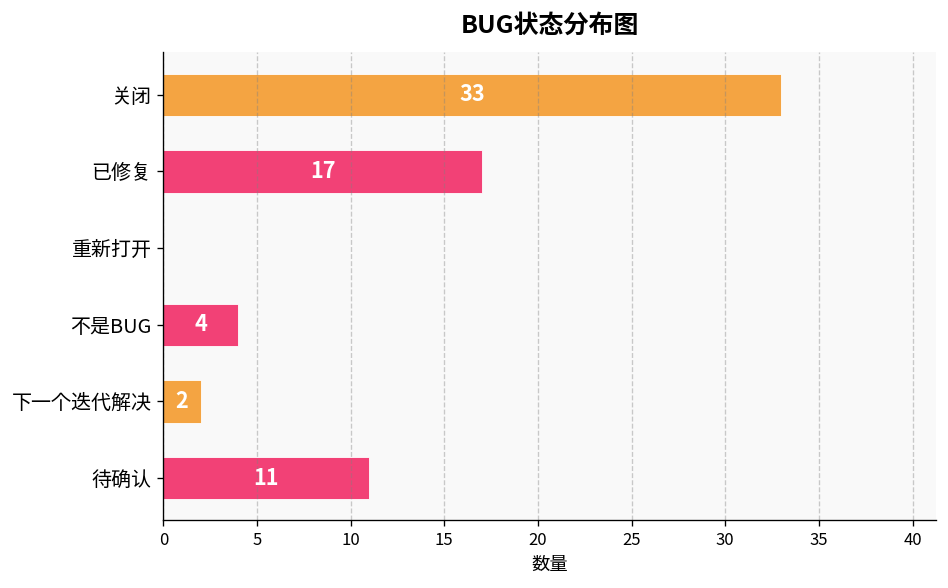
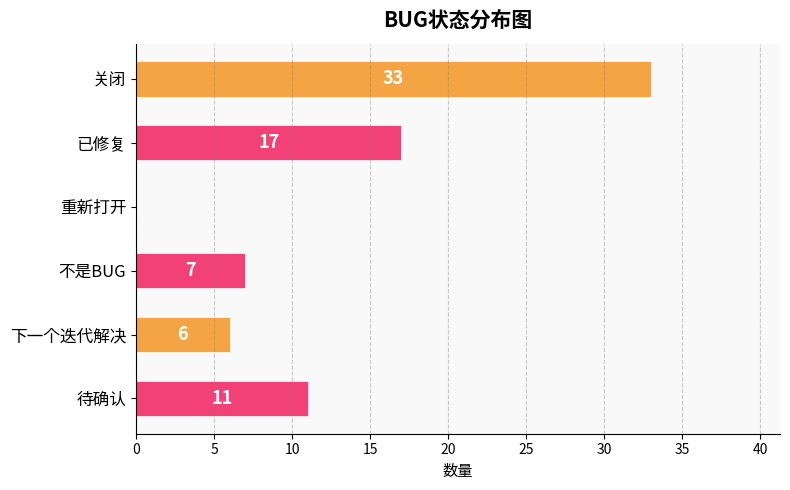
  {
    "关闭": 33,
    "已修复": 17,
-   "不是BUG": 4,
-   "下一个迭代解决": 2,
+   "不是BUG": 7,
+   "下一个迭代解决": 6,
    "待确认": 11
  }
